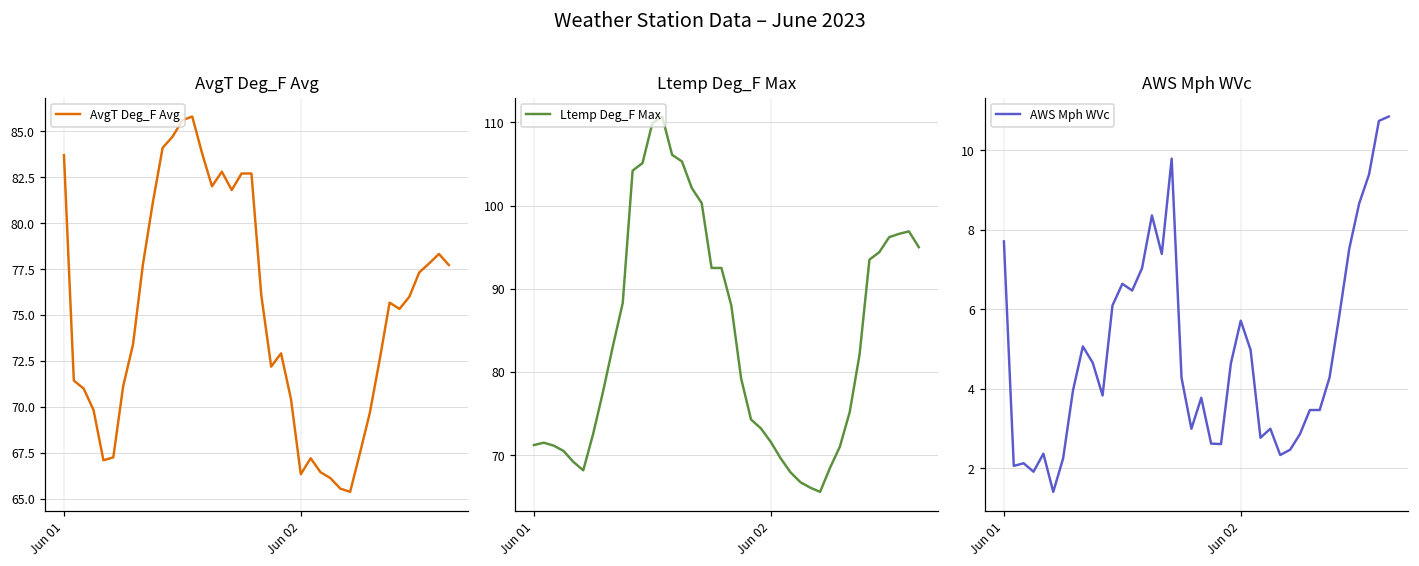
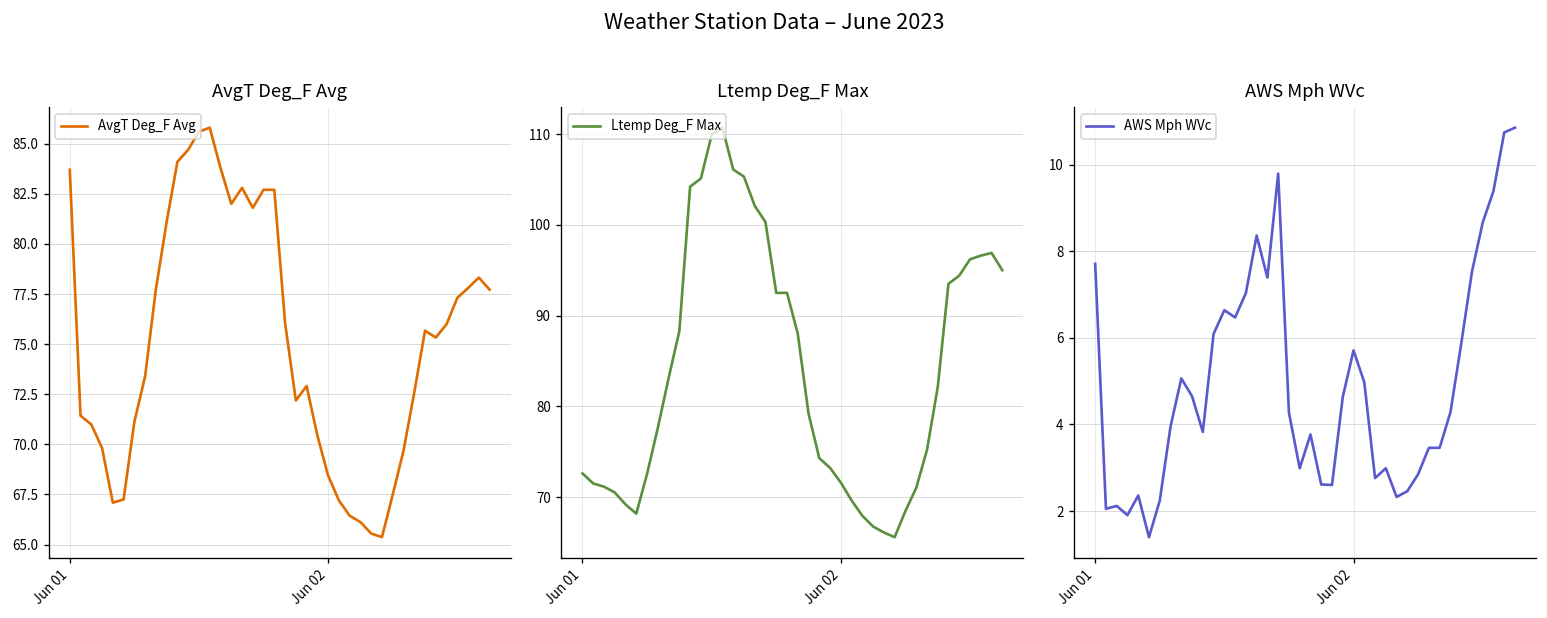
  {
    "AvgT Deg_F Avg": {
      "Jun 01": 83.7,
-     "Jun 02": 66.3
+     "Jun 02": 68.4
    },
    "Ltemp Deg_F Max": {
-     "Jun 01": 71,
+     "Jun 01": 73,
      "Jun 02": 72
    },
    "AWS Mph WVc": {
      "Jun 01": 7.7,
      "Jun 02": 5.7
    }
  }
